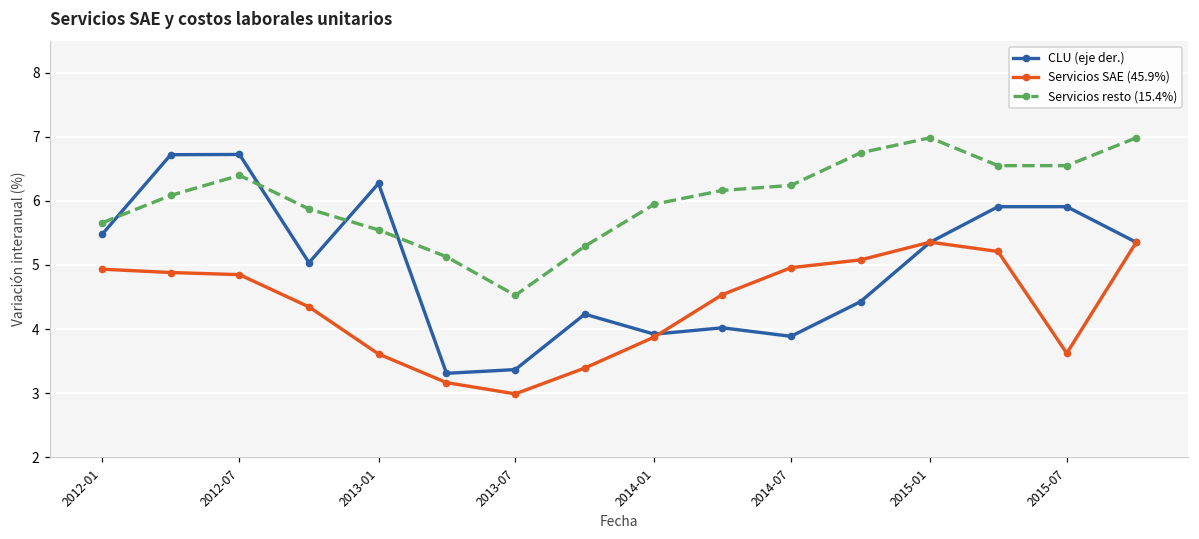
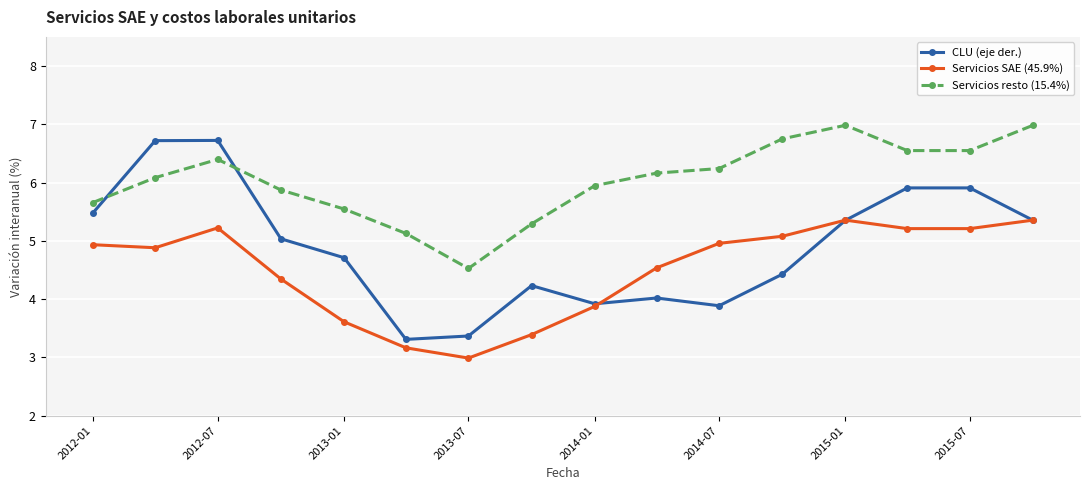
  {
    "CLU (eje der.)": {
      "2012-01": 5.5,
      "2012-07": 6.7,
-     "2013-01": 6.3,
+     "2013-01": 4.7,
      "2013-07": 3.4,
      "2014-01": 3.9,
      "2014-07": 3.9,
      "2015-07": 5.9
    },
    "Servicios SAE (45.9%)": {
      "2012-01": 4.9,
-     "2012-07": 4.8,
+     "2012-07": 5.2,
      "2013-01": 3.6,
      "2013-07": 3.0,
      "2014-01": 3.9,
      "2014-07": 5.0,
-     "2015-07": 3.6
+     "2015-07": 5.2
    },
    "Servicios resto (15.4%)": {
      "2012-01": 5.7,
      "2012-07": 6.4,
      "2013-01": 5.5,
      "2013-07": 4.5,
      "2014-01": 5.9,
      "2014-07": 6.2,
      "2015-01": 7.0,
      "2015-07": 6.5
    }
  }
